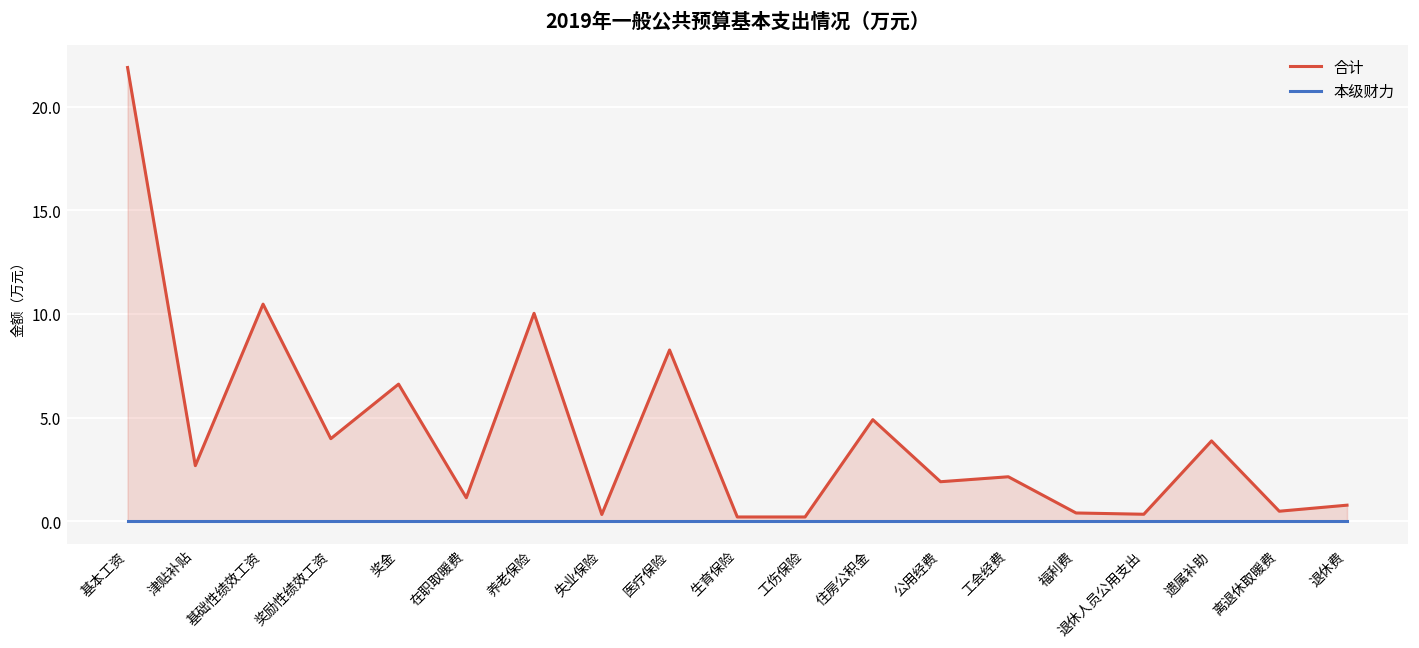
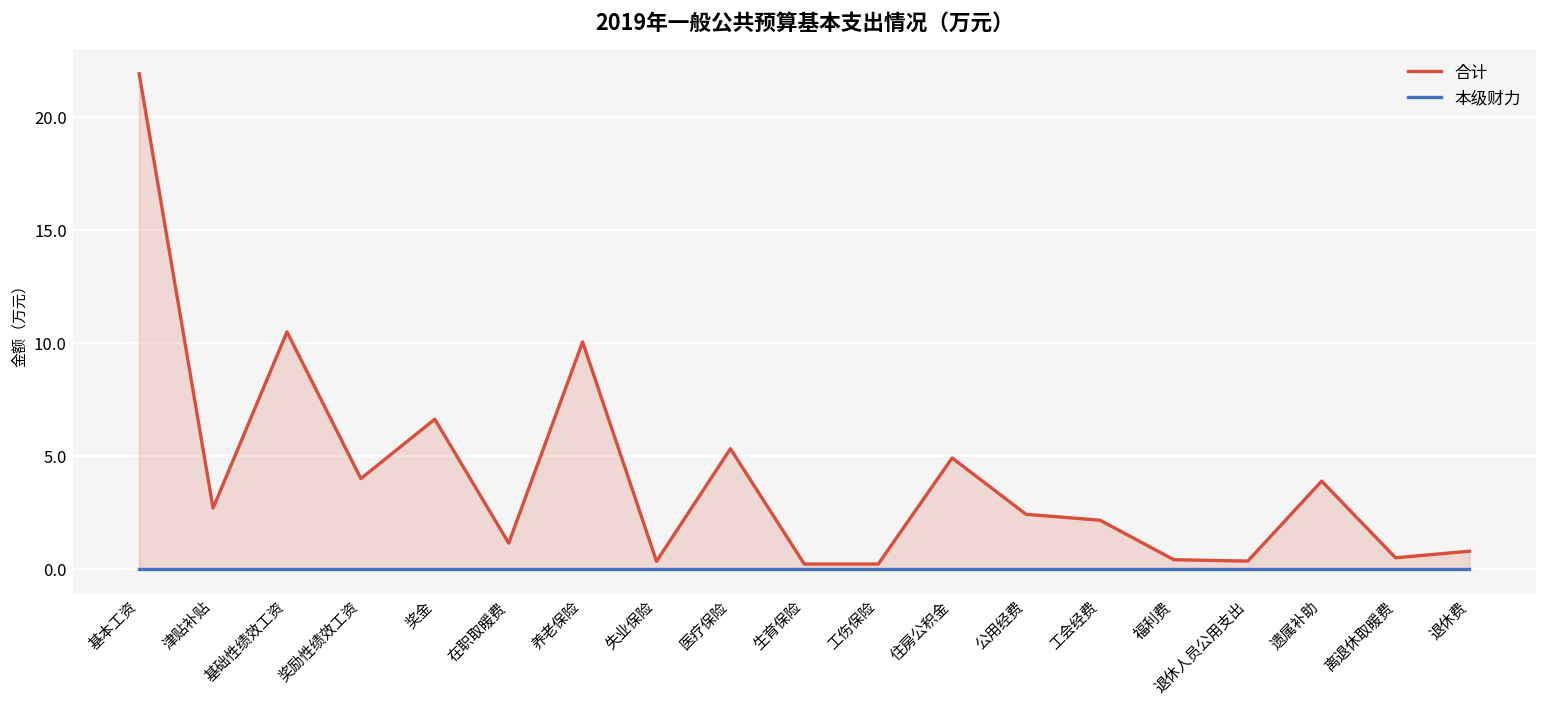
  {
    "合计": {
      "基本工资": 21.9,
      "津贴补贴": 2.7,
      "基础性绩效工资": 10.5,
      "奖励性绩效工资": 4.0,
      "奖金": 6.6,
      "在职取暖费": 1.1,
      "养老保险": 10.0,
      "失业保险": 0.3,
-     "医疗保险": 8.3,
+     "医疗保险": 5.3,
      "生育保险": 0.2,
      "工伤保险": 0.2,
      "住房公积金": 4.9,
-     "公用经费": 1.9,
+     "公用经费": 2.4,
      "工会经费": 2.1,
      "福利费": 0.4,
      "退休人员公用支出": 0.3,
      "遗属补助": 3.9,
      "离退休取暖费": 0.5,
      "退休费": 0.8
    },
    "本级财力": {
      "基本工资": 0.0,
      "津贴补贴": 0.0,
      "基础性绩效工资": 0.0,
      "奖励性绩效工资": 0.0,
      "奖金": 0.0,
      "在职取暖费": 0.0,
      "养老保险": 0.0,
      "失业保险": 0.0,
      "医疗保险": 0.0,
      "生育保险": 0.0,
      "工伤保险": 0.0,
      "住房公积金": 0.0,
      "公用经费": 0.0,
      "工会经费": 0.0,
      "福利费": 0.0,
      "退休人员公用支出": 0.0,
      "遗属补助": 0.0,
      "离退休取暖费": 0.0,
      "退休费": 0.0
    }
  }
